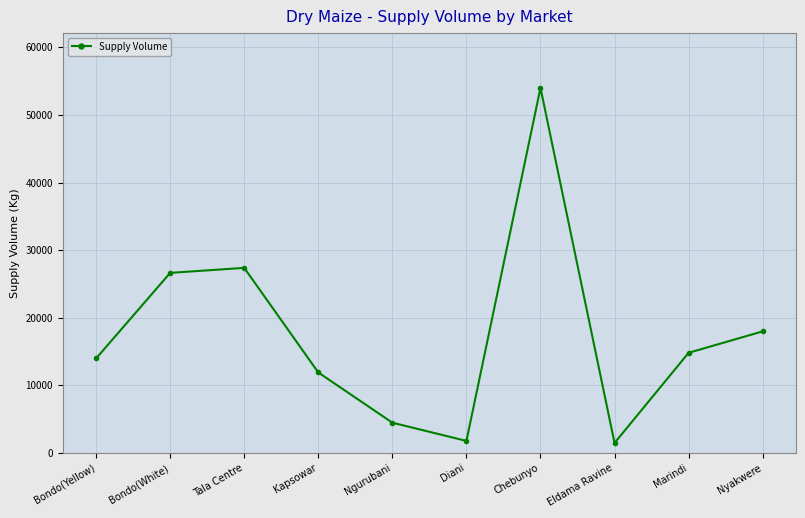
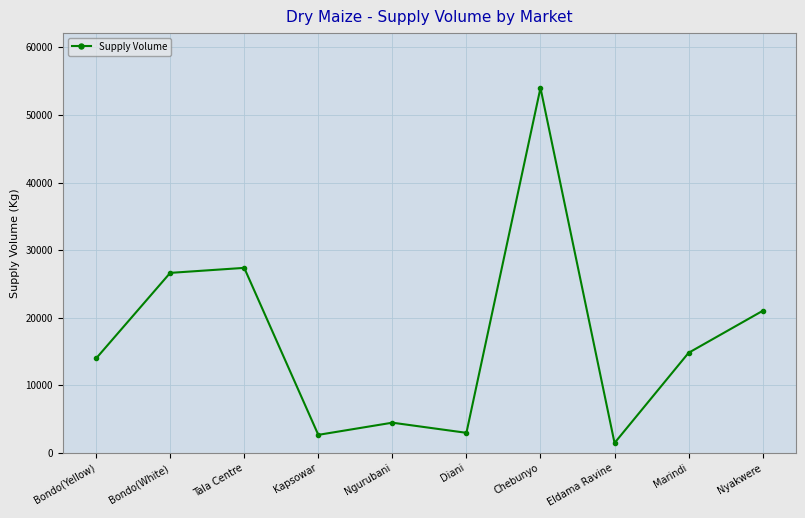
  {
    "Bondo(Yellow)": 14000,
    "Bondo(White)": 27000,
    "Tala Centre": 27000,
-   "Kapsowar": 12000,
+   "Kapsowar": 3000,
    "Ngurubani": 5000,
-   "Diani": 2000,
+   "Diani": 3000,
    "Chebunyo": 54000,
    "Eldama Ravine": 2000,
    "Marindi": 15000,
-   "Nyakwere": 18000
+   "Nyakwere": 21000
  }
